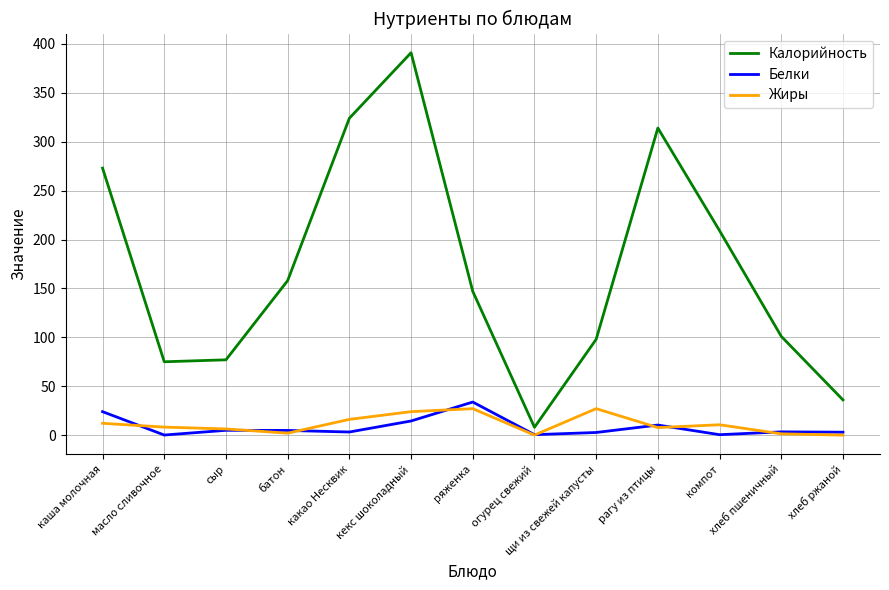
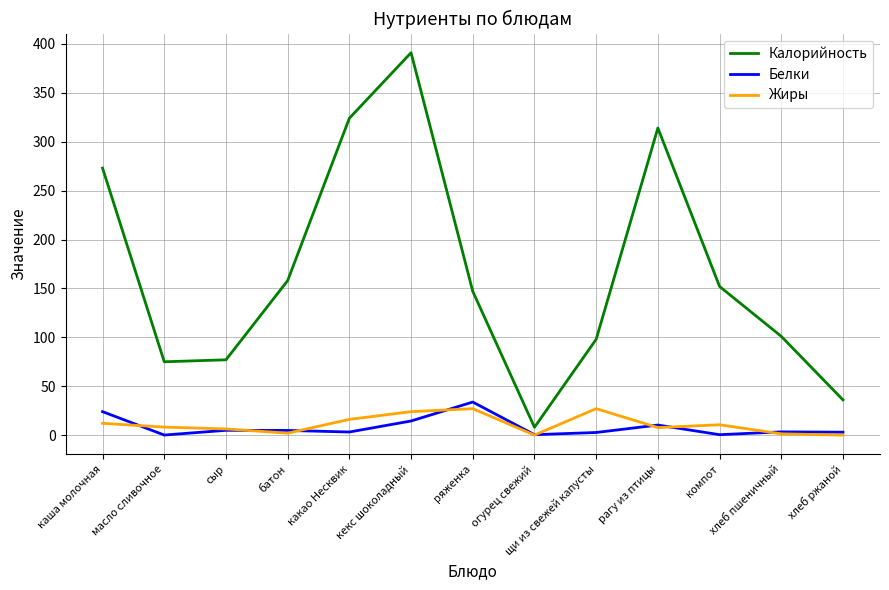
  {
    "Калорийность": {
      "каша молочная": 270,
      "масло сливочное": 80,
      "сыр": 80,
      "батон": 160,
      "какао Несквик": 320,
      "кекс шоколадный": 390,
      "ряженка": 150,
      "огурец свежий": 10,
      "щи из свежей капусты": 100,
      "рагу из птицы": 310,
-     "компот": 210,
+     "компот": 150,
      "хлеб пшеничный": 100,
      "хлеб ржаной": 40
    },
    "Белки": {
      "каша молочная": 20,
      "масло сливочное": 0,
      "батон": 0,
      "какао Несквик": 0,
      "кекс шоколадный": 10,
      "ряженка": 30,
      "щи из свежей капусты": 0,
      "рагу из птицы": 10,
      "компот": 0,
      "хлеб ржаной": 0
    },
    "Жиры": {
      "каша молочная": 10,
      "масло сливочное": 10,
      "батон": 0,
      "какао Несквик": 20,
      "кекс шоколадный": 20,
      "ряженка": 30,
      "щи из свежей капусты": 30,
      "рагу из птицы": 10,
      "компот": 10,
      "хлеб ржаной": 0
    }
  }
